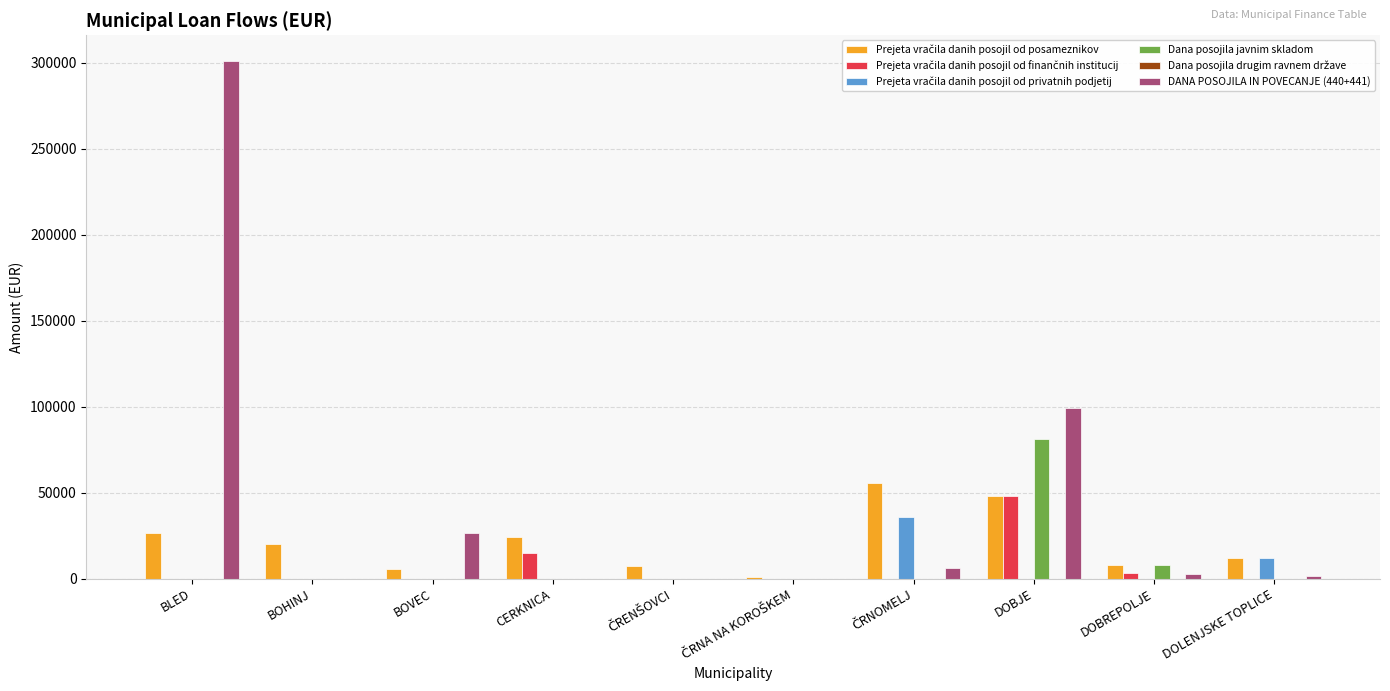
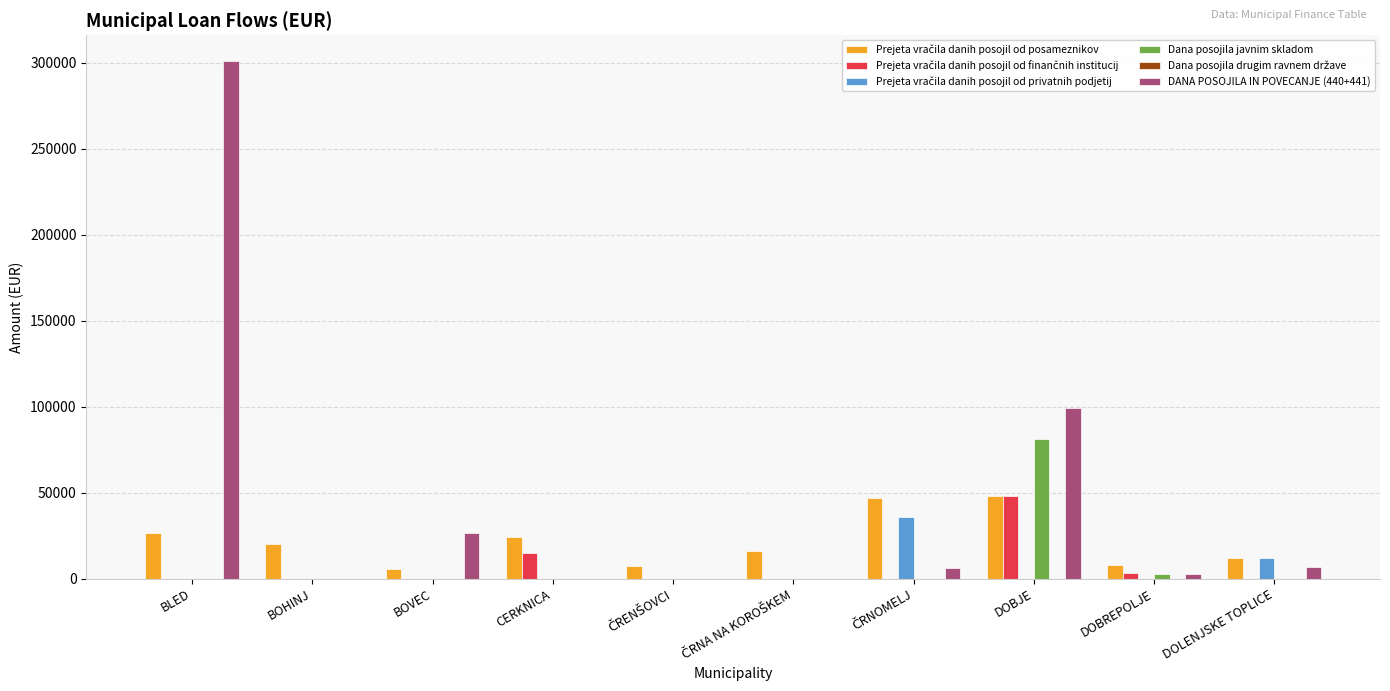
  {
    "Prejeta vračila danih posojil od posameznikov": {
      "BLED": 27000,
      "BOHINJ": 20000,
      "BOVEC": 6000,
      "CERKNICA": 24000,
      "ČRENŠOVCI": 8000,
-     "ČRNA NA KOROŠKEM": 1000,
-     "ČRNOMELJ": 56000,
+     "ČRNA NA KOROŠKEM": 16000,
+     "ČRNOMELJ": 47000,
      "DOBJE": 48000,
      "DOBREPOLJE": 8000,
      "DOLENJSKE TOPLICE": 12000
    },
    "Prejeta vračila danih posojil od finančnih institucij": {
      "BLED": 0,
      "BOHINJ": 0,
      "BOVEC": 0,
      "CERKNICA": 15000,
      "ČRENŠOVCI": 0,
      "ČRNA NA KOROŠKEM": 0,
      "ČRNOMELJ": 0,
      "DOBJE": 48000,
      "DOBREPOLJE": 3000,
      "DOLENJSKE TOPLICE": 0
    },
    "Prejeta vračila danih posojil od privatnih podjetij": {
      "BLED": 0,
      "BOHINJ": 0,
      "BOVEC": 0,
      "CERKNICA": 0,
      "ČRENŠOVCI": 0,
      "ČRNA NA KOROŠKEM": 0,
      "ČRNOMELJ": 36000,
      "DOBJE": 0,
      "DOBREPOLJE": 0,
      "DOLENJSKE TOPLICE": 12000
    },
    "Dana posojila javnim skladom": {
      "BLED": 0,
      "BOHINJ": 0,
      "BOVEC": 0,
      "CERKNICA": 0,
      "ČRENŠOVCI": 0,
      "ČRNA NA KOROŠKEM": 0,
      "ČRNOMELJ": 0,
      "DOBJE": 81000,
-     "DOBREPOLJE": 8000,
+     "DOBREPOLJE": 3000,
      "DOLENJSKE TOPLICE": 0
    },
    "Dana posojila drugim ravnem države": {
      "BLED": 0,
      "BOHINJ": 0,
      "BOVEC": 0,
      "CERKNICA": 0,
      "ČRENŠOVCI": 0,
      "ČRNA NA KOROŠKEM": 0,
      "ČRNOMELJ": 0,
      "DOBJE": 0,
      "DOBREPOLJE": 0,
      "DOLENJSKE TOPLICE": 0
    },
    "DANA POSOJILA IN POVECANJE (440+441)": {
      "BLED": 301000,
      "BOHINJ": 0,
      "BOVEC": 26000,
      "CERKNICA": 0,
      "ČRENŠOVCI": 0,
      "ČRNA NA KOROŠKEM": 0,
      "ČRNOMELJ": 6000,
      "DOBJE": 99000,
      "DOBREPOLJE": 3000,
-     "DOLENJSKE TOPLICE": 1000
+     "DOLENJSKE TOPLICE": 7000
    }
  }
